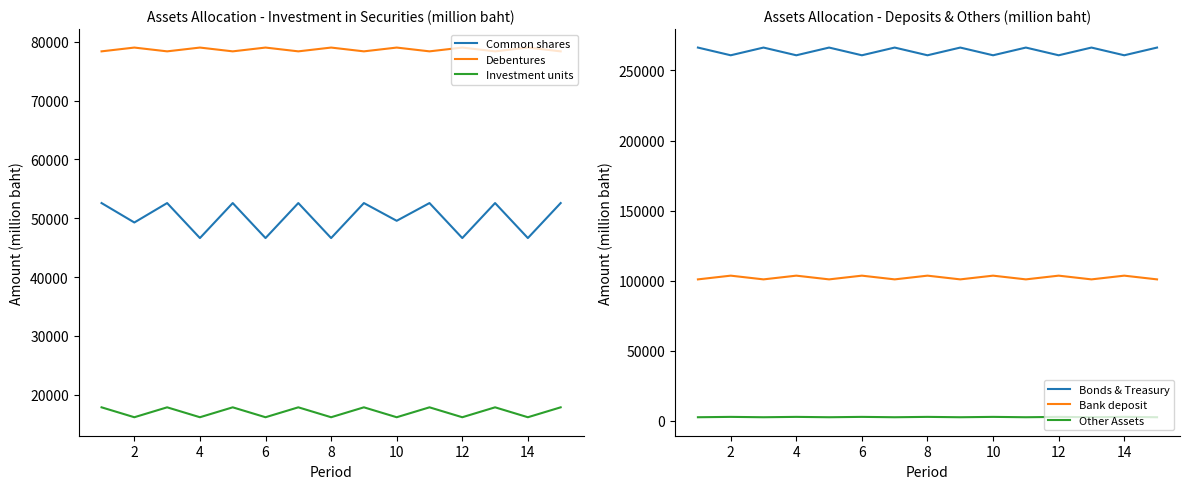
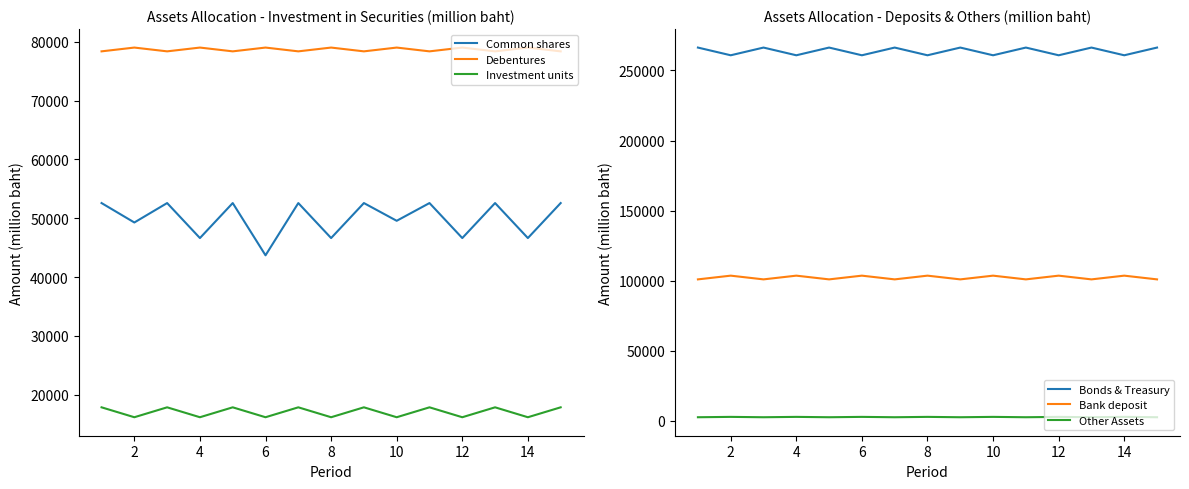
  {
    "Assets Allocation - Investment in Securities (million baht)": {
      "Common shares": {
        "2": 49000,
        "4": 47000,
-       "6": 47000,
+       "6": 44000,
        "8": 47000,
        "10": 50000,
        "12": 47000,
        "14": 47000
      },
      "Debentures": {
        "2": 79000,
        "4": 79000,
        "6": 79000,
        "8": 79000,
        "10": 79000
      },
      "Investment units": {
        "2": 16000,
        "4": 16000,
        "6": 16000,
        "8": 16000,
        "10": 16000,
        "12": 16000,
        "14": 16000
      }
    },
    "Assets Allocation - Deposits & Others (million baht)": {
      "Bonds & Treasury": {
        "2": 261000,
        "4": 261000,
        "6": 261000,
        "8": 261000,
        "10": 261000,
        "12": 261000,
        "14": 261000
      },
      "Bank deposit": {
        "2": 103000,
        "4": 103000,
        "6": 103000,
        "8": 103000,
        "10": 103000,
        "12": 103000,
        "14": 103000
      },
      "Other Assets": {
        "2": 3000,
        "4": 3000,
        "6": 3000,
        "8": 3000,
        "10": 3000
      }
    }
  }
